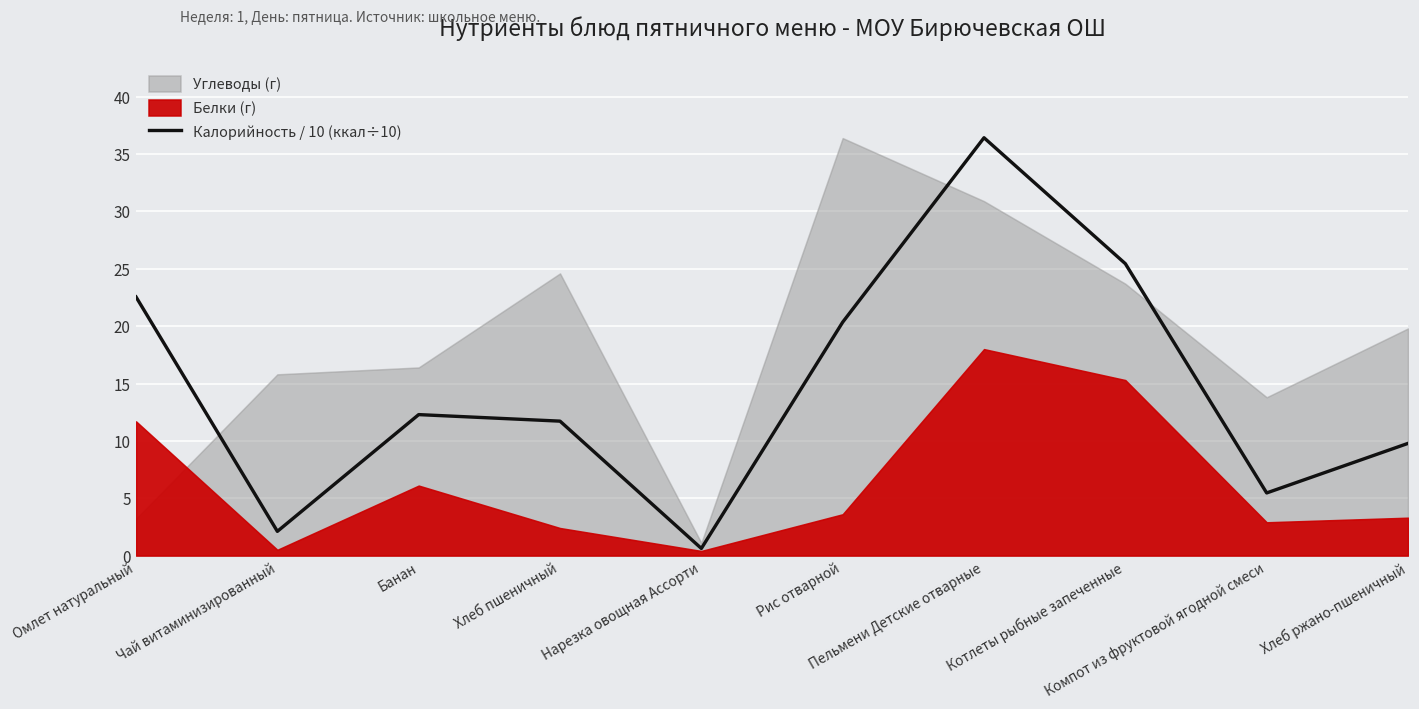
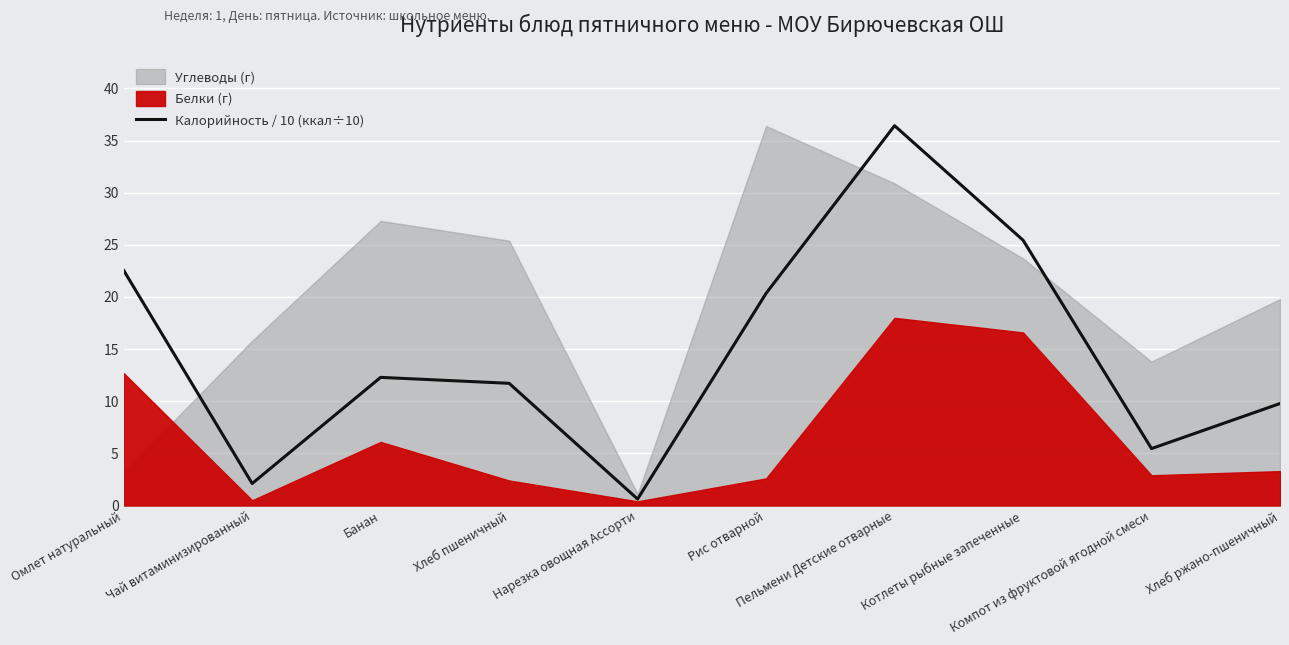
  {
    "Калорийность / 10 (ккал÷10)": {
      "Омлет натуральный": 22.6,
      "Чай витаминизированный": 2.1,
      "Банан": 12.3,
      "Хлеб пшеничный": 11.7,
      "Рис отварной": 20.4,
      "Пельмени Детские отварные": 36.4,
      "Котлеты рыбные запеченные": 25.5,
      "Компот из фруктовой ягодной смеси": 5.5,
      "Хлеб ржано-пшеничный": 9.8
    },
    "Углеводы (г)": {
      "Омлет натуральный": 3.2,
      "Чай витаминизированный": 15.8,
-     "Банан": 16.4,
-     "Хлеб пшеничный": 24.6,
+     "Банан": 27.3,
+     "Хлеб пшеничный": 25.4,
      "Нарезка овощная Ассорти": 1.1,
      "Рис отварной": 36.4,
      "Пельмени Детские отварные": 30.9,
      "Котлеты рыбные запеченные": 23.7,
      "Компот из фруктовой ягодной смеси": 13.8,
      "Хлеб ржано-пшеничный": 19.8
    },
    "Белки (г)": {
-     "Омлет натуральный": 11.7,
+     "Омлет натуральный": 12.7,
      "Чай витаминизированный": 0.5,
      "Банан": 6.1,
      "Хлеб пшеничный": 2.4,
-     "Рис отварной": 3.6,
+     "Рис отварной": 2.6,
      "Пельмени Детские отварные": 18.0,
-     "Котлеты рыбные запеченные": 15.3,
+     "Котлеты рыбные запеченные": 16.6,
      "Компот из фруктовой ягодной смеси": 2.9,
      "Хлеб ржано-пшеничный": 3.3
    }
  }
